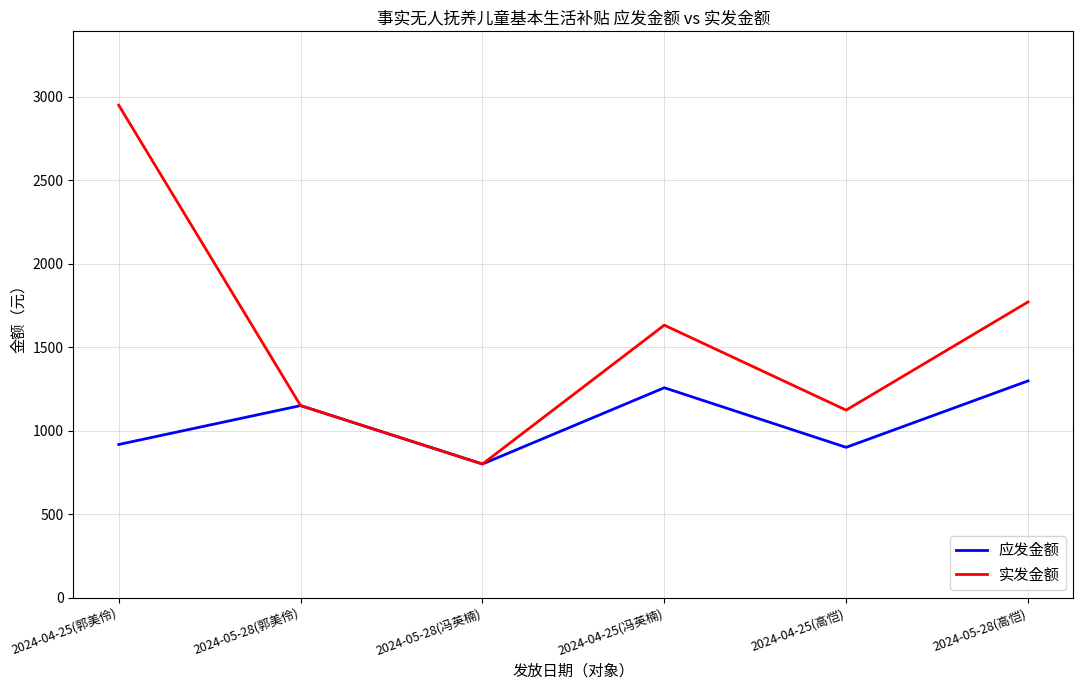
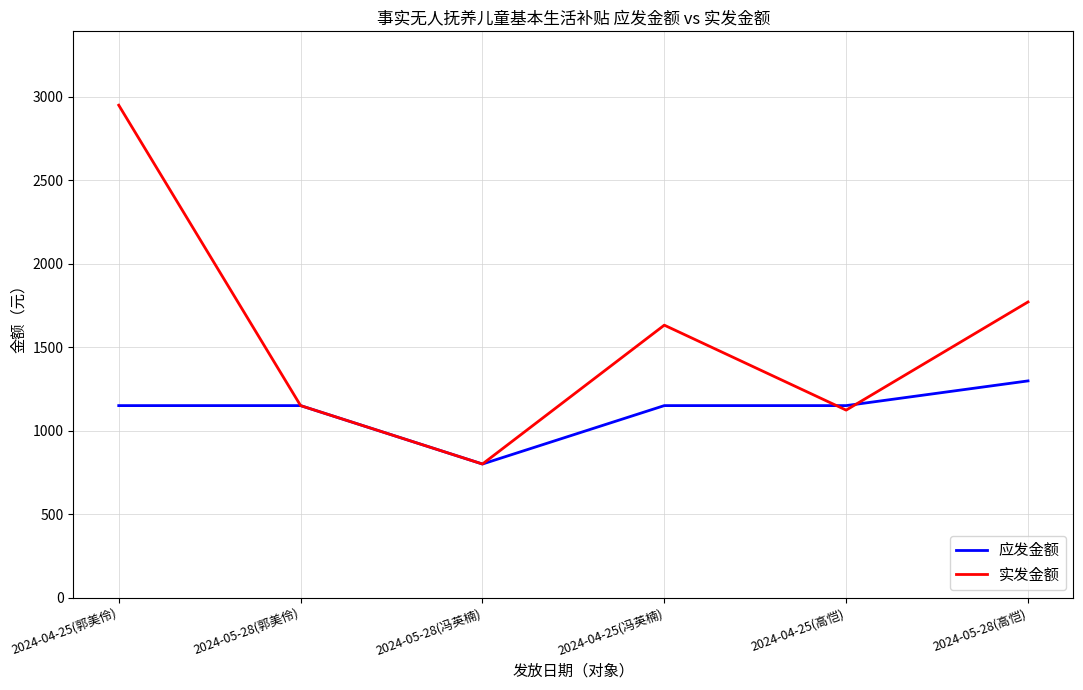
  {
    "应发金额": {
-     "2024-04-25(郭美伶)": 920,
-     "2024-04-25(冯英楠)": 1260,
-     "2024-04-25(高恺)": 900,
+     "2024-04-25(郭美伶)": 1150,
+     "2024-04-25(冯英楠)": 1150,
+     "2024-04-25(高恺)": 1150,
      "2024-05-28(高恺)": 1300
    },
    "实发金额": {
      "2024-04-25(郭美伶)": 2950,
      "2024-04-25(冯英楠)": 1630,
      "2024-04-25(高恺)": 1120,
      "2024-05-28(高恺)": 1770
    }
  }
